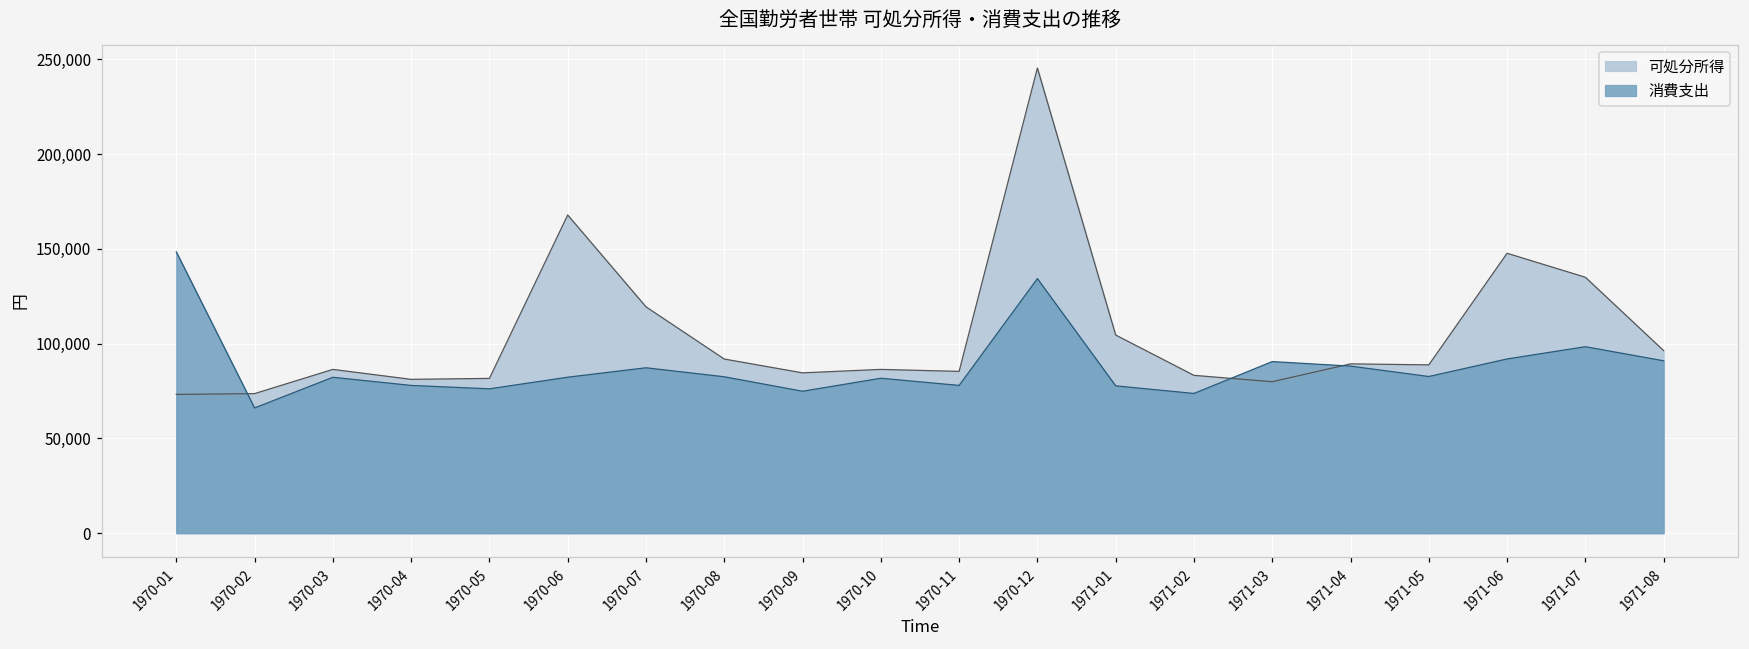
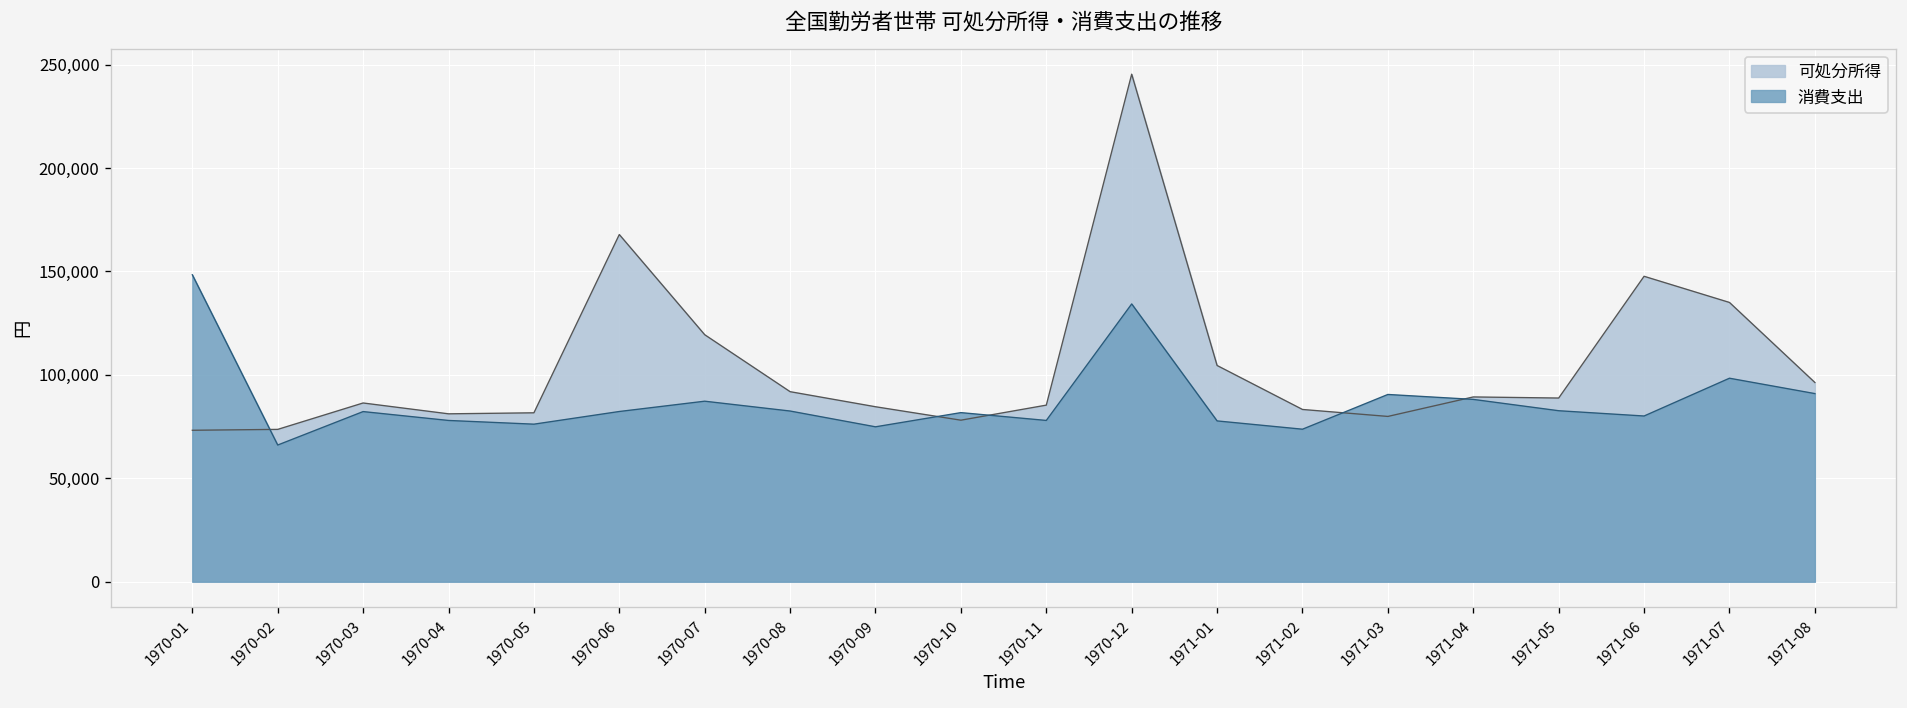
  {
    "可処分所得": {
      "1970-01": "73,000",
      "1970-02": "74,000",
      "1970-03": "86,000",
      "1970-04": "81,000",
      "1970-05": "82,000",
      "1970-06": "168,000",
      "1970-07": "119,000",
      "1970-08": "92,000",
      "1970-09": "85,000",
-     "1970-10": "86,000",
+     "1970-10": "78,000",
      "1970-11": "85,000",
      "1970-12": "245,000",
      "1971-01": "105,000",
      "1971-02": "83,000",
      "1971-03": "80,000",
      "1971-05": "89,000",
      "1971-06": "148,000",
      "1971-07": "135,000",
      "1971-08": "96,000"
    },
    "消費支出": {
      "1970-01": "148,000",
      "1970-02": "66,000",
      "1970-03": "82,000",
      "1970-04": "78,000",
      "1970-05": "76,000",
      "1970-06": "82,000",
      "1970-07": "87,000",
      "1970-08": "83,000",
      "1970-09": "75,000",
      "1970-10": "82,000",
      "1970-11": "78,000",
      "1970-12": "134,000",
      "1971-01": "78,000",
      "1971-02": "74,000",
      "1971-03": "91,000",
      "1971-05": "83,000",
-     "1971-06": "92,000",
+     "1971-06": "80,000",
      "1971-07": "98,000",
      "1971-08": "91,000"
    }
  }
